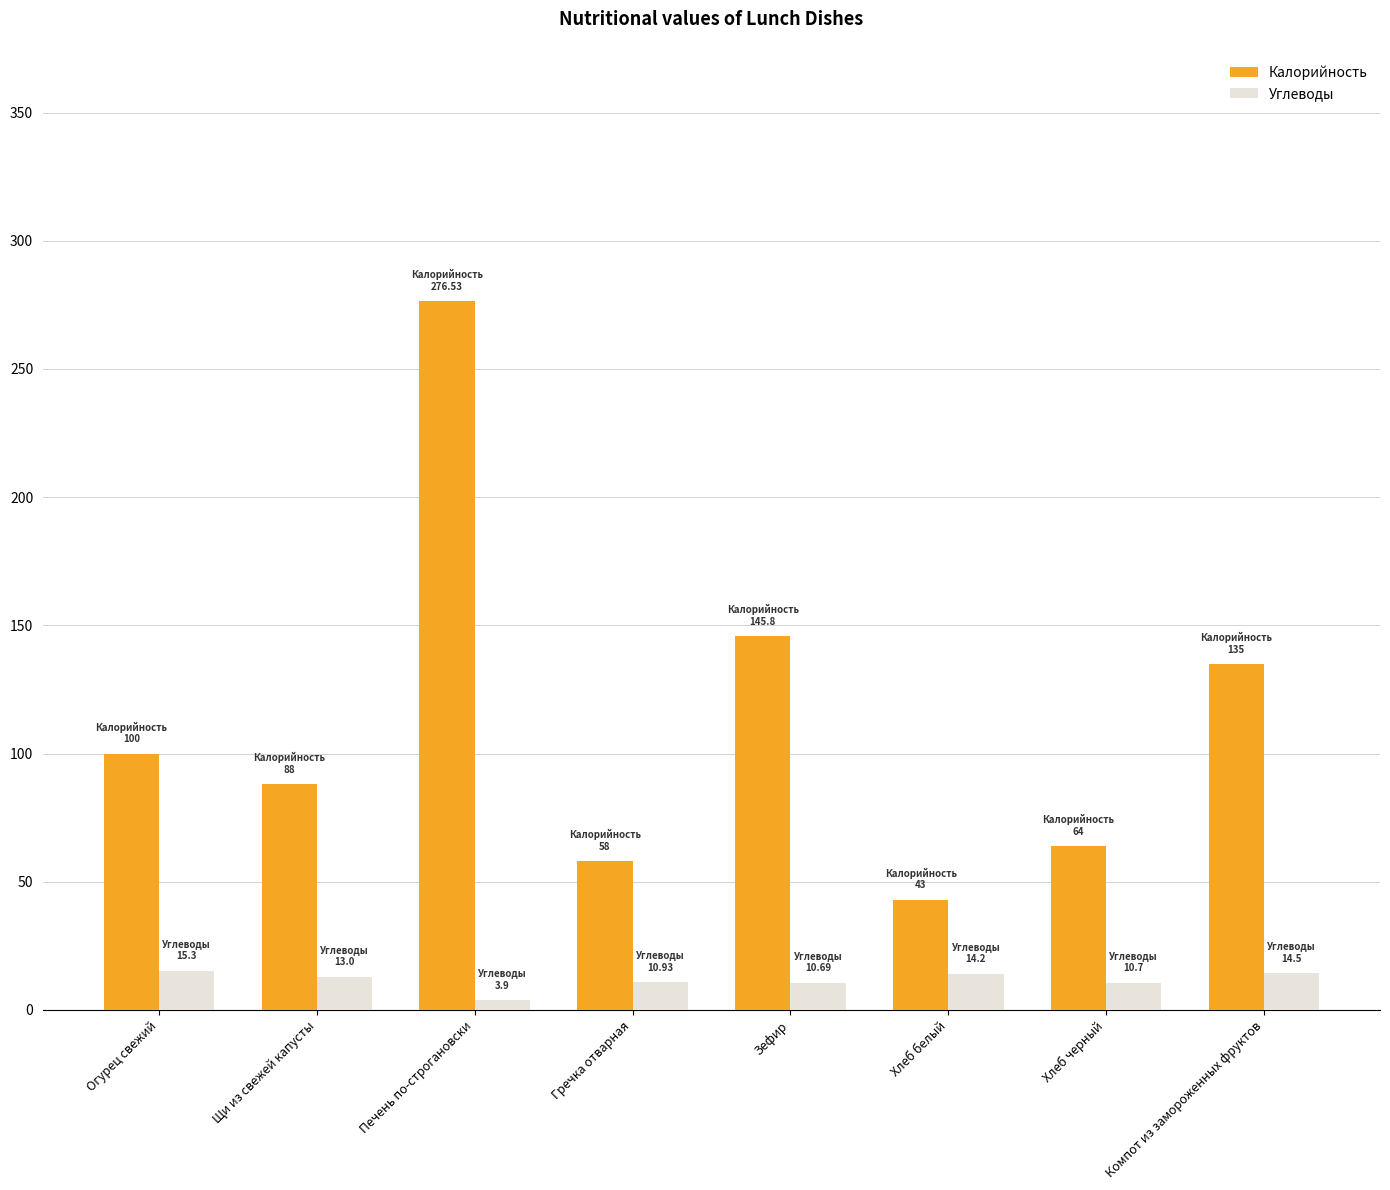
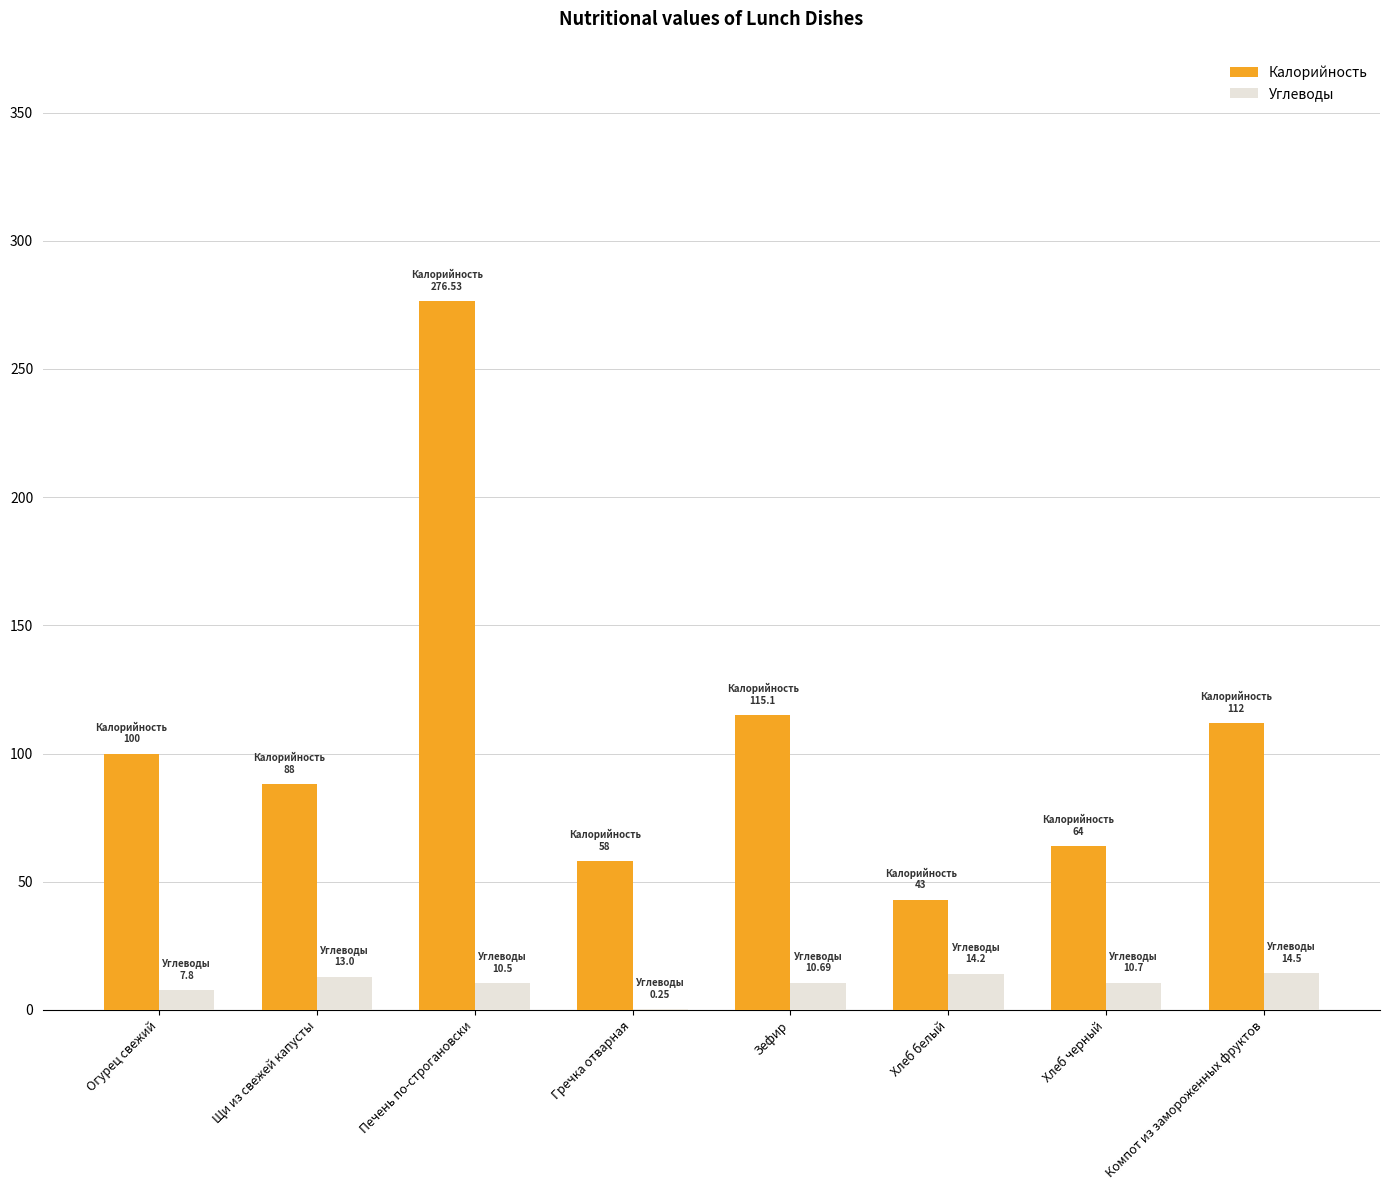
  {
    "Калорийность": {
      "Огурец свежий": 100,
      "Щи из свежей капусты": 88,
      "Печень по-строгановски": 276.53,
      "Гречка отварная": 58,
-     "Зефир": 145.8,
+     "Зефир": 115.1,
      "Хлеб белый": 43,
      "Хлеб черный": 64,
-     "Компот из замороженных фруктов": 135
+     "Компот из замороженных фруктов": 112
    },
    "Углеводы": {
-     "Огурец свежий": 15.3,
+     "Огурец свежий": 7.8,
      "Щи из свежей капусты": 13.0,
-     "Печень по-строгановски": 3.9,
-     "Гречка отварная": 10.93,
+     "Печень по-строгановски": 10.5,
+     "Гречка отварная": 0.25,
      "Зефир": 10.69,
      "Хлеб белый": 14.2,
      "Хлеб черный": 10.7,
      "Компот из замороженных фруктов": 14.5
    }
  }
